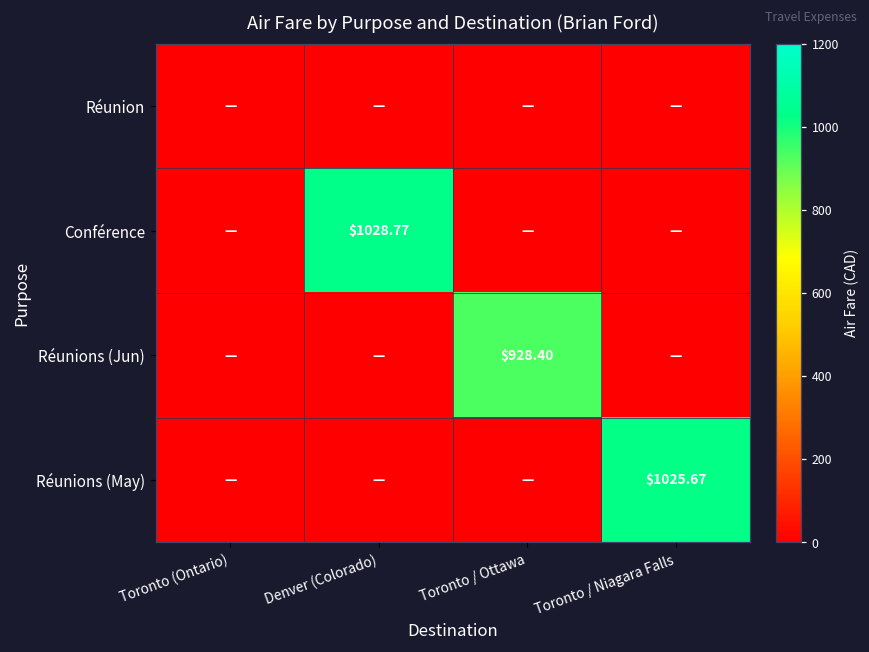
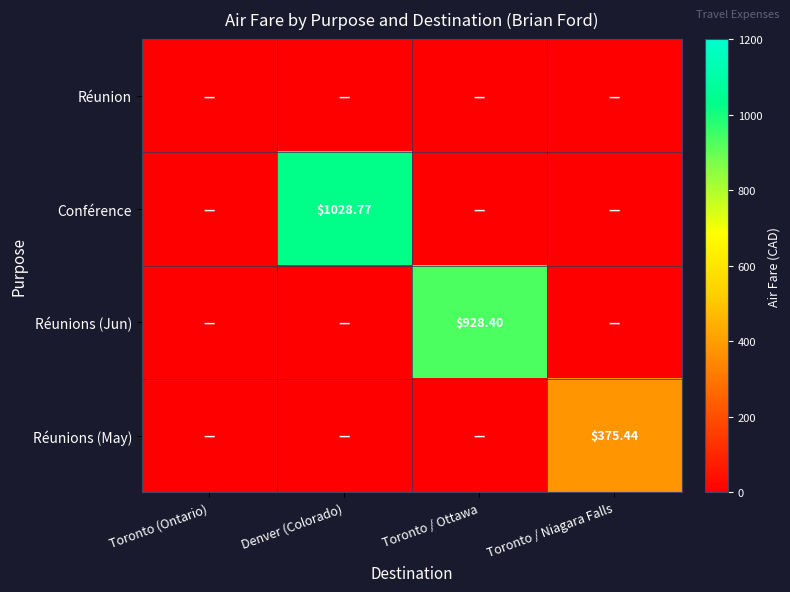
  {
    "Conférence": {
      "Denver (Colorado)": "$1028.77"
    },
    "Réunions (Jun)": {
      "Toronto / Ottawa": "$928.40"
    },
    "Réunions (May)": {
-     "Toronto / Niagara Falls": "$1025.67"
+     "Toronto / Niagara Falls": "$375.44"
    }
  }
